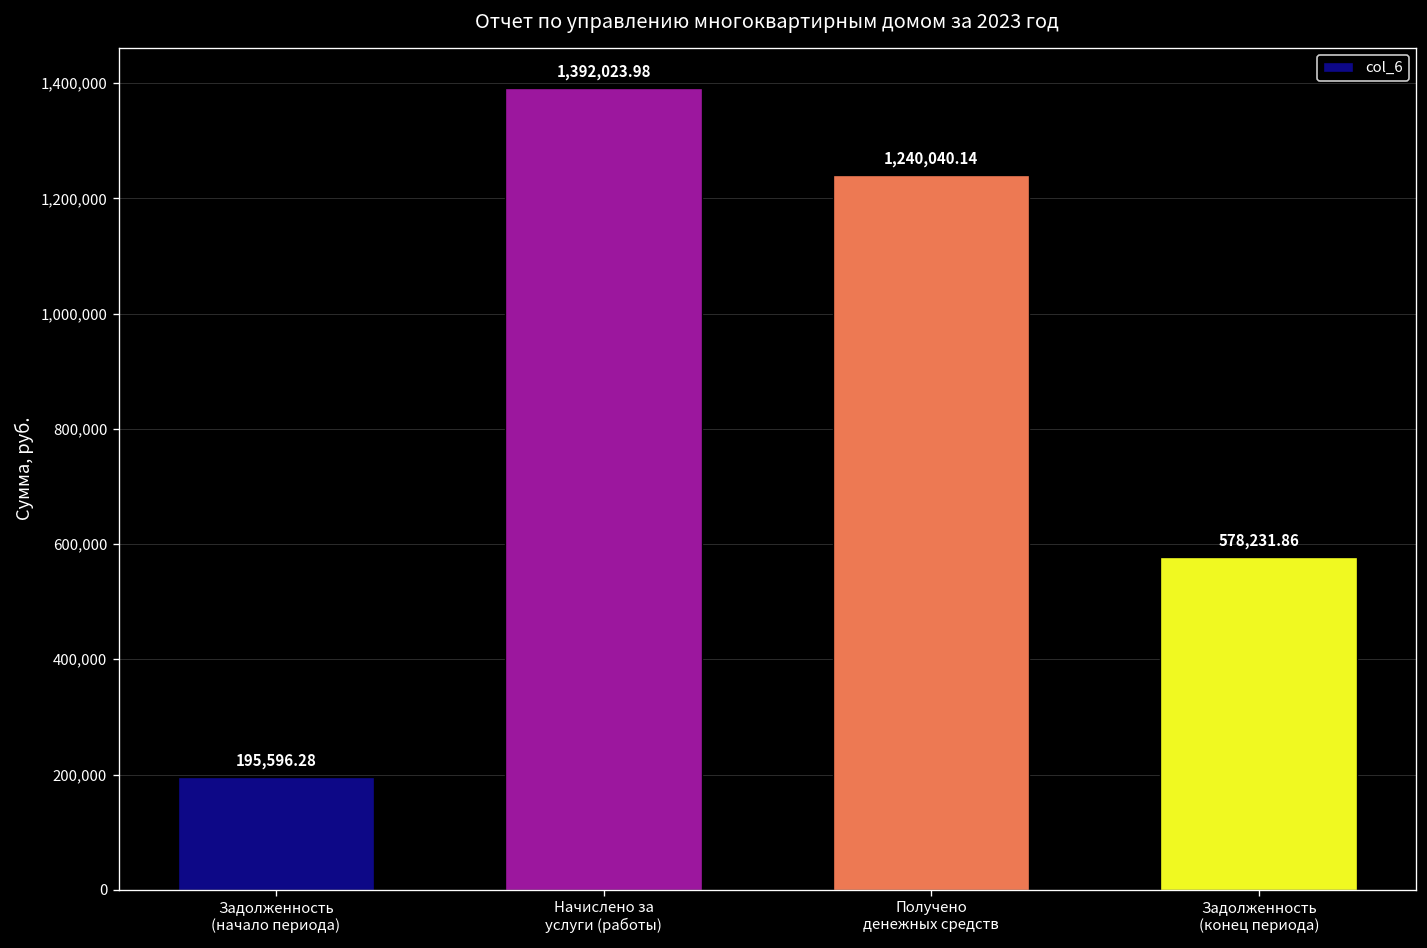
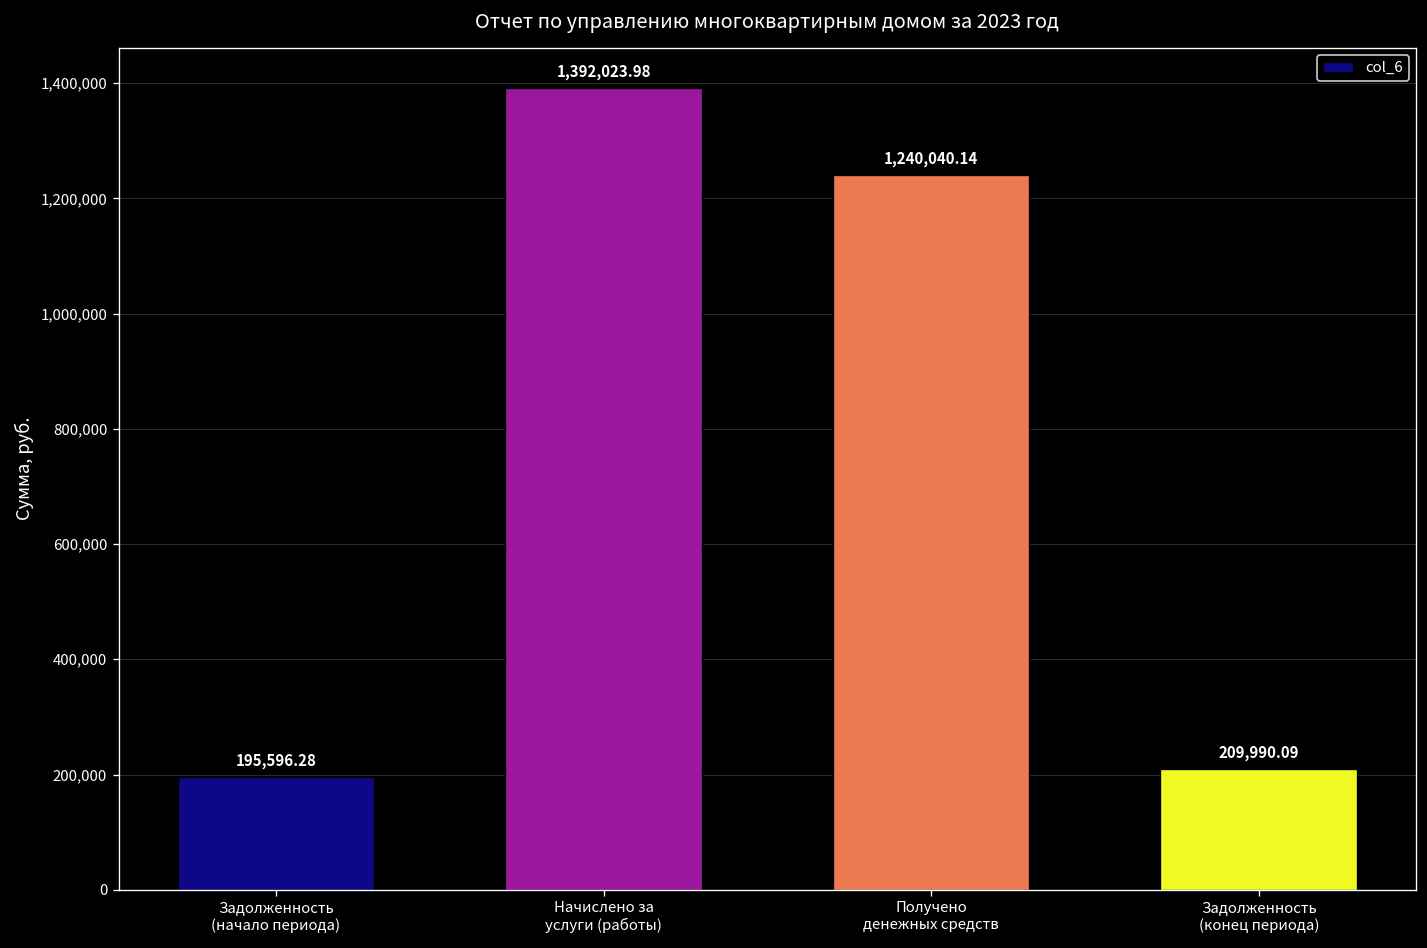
  {
    "Задолженность (начало периода)": "195,596.28",
    "Начислено за услуги (работы)": "1,392,023.98",
    "Получено денежных средств": "1,240,040.14",
-   "Задолженность (конец периода)": "578,231.86"
+   "Задолженность (конец периода)": "209,990.09"
  }
